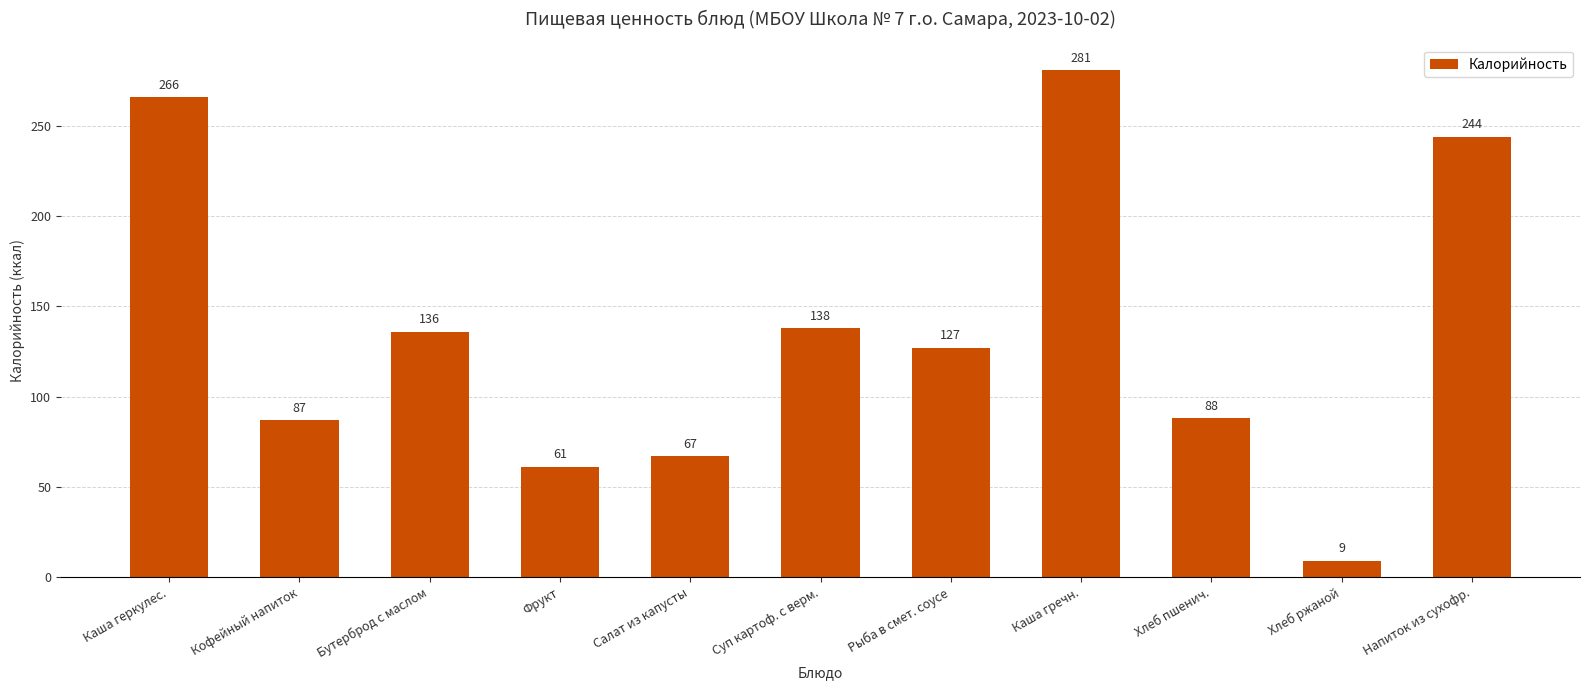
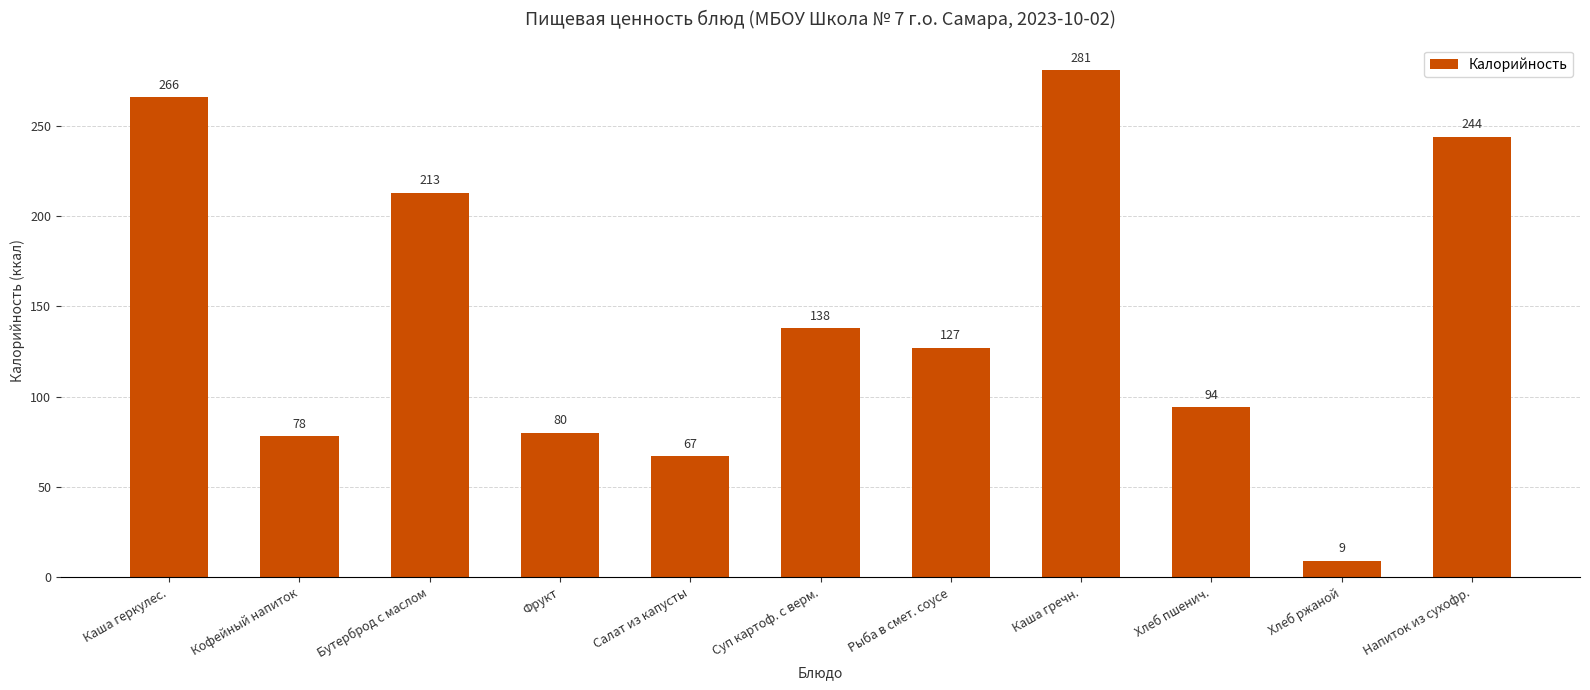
  {
    "Каша геркулес.": 266,
-   "Кофейный напиток": 87,
-   "Бутерброд с маслом": 136,
-   "Фрукт": 61,
+   "Кофейный напиток": 78,
+   "Бутерброд с маслом": 213,
+   "Фрукт": 80,
    "Салат из капусты": 67,
    "Суп картоф. с верм.": 138,
    "Рыба в смет. соусе": 127,
    "Каша гречн.": 281,
-   "Хлеб пшенич.": 88,
+   "Хлеб пшенич.": 94,
    "Хлеб ржаной": 9,
    "Напиток из сухофр.": 244
  }
